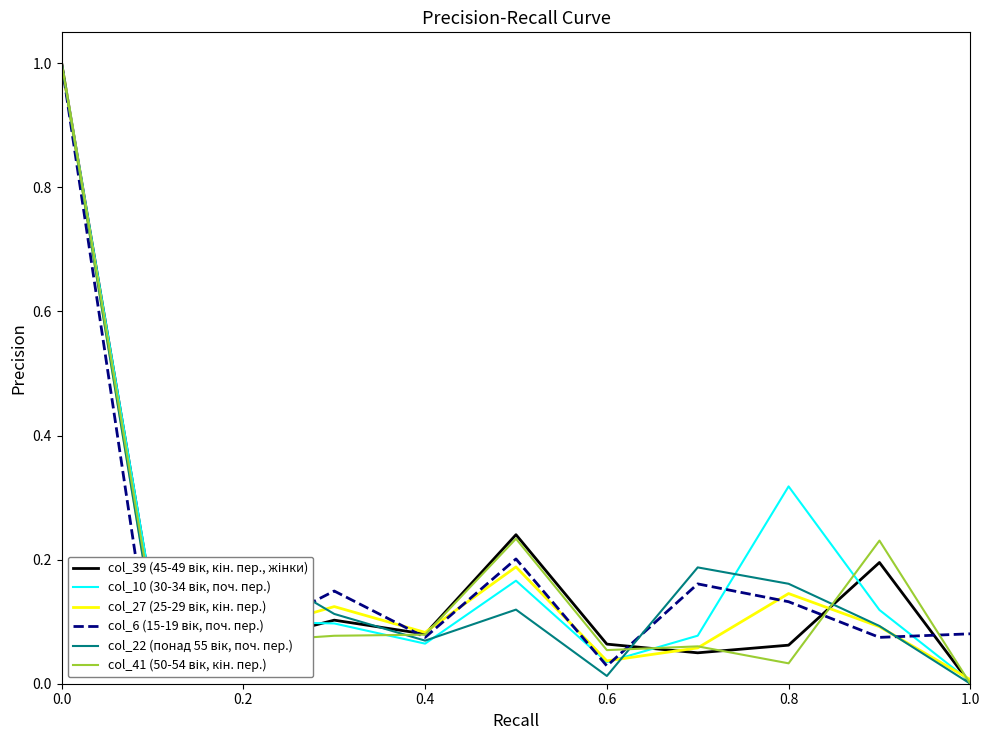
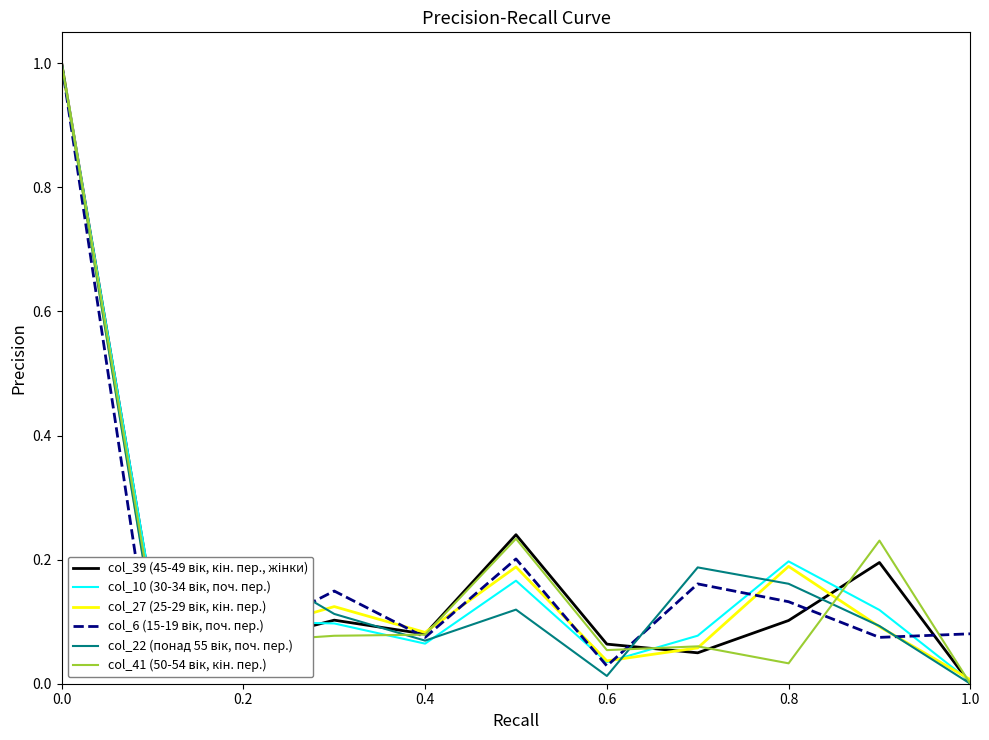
  {
    "col_39 (45-49 вік, кін. пер., жінки)": {
      "0.6": 0.06,
-     "0.8": 0.06
+     "0.8": 0.10
    },
    "col_10 (30-34 вік, поч. пер.)": {
      "0.4": 0.06,
-     "0.8": 0.32
+     "0.8": 0.20
    },
    "col_27 (25-29 вік, кін. пер.)": {
-     "0.8": 0.15
+     "0.8": 0.19
    },
    "col_6 (15-19 вік, поч. пер.)": {
      "0.4": 0.07,
      "0.6": 0.03,
      "0.8": 0.13,
      "1.0": 0.08
    },
    "col_22 (понад 55 вік, поч. пер.)": {
      "0.4": 0.07,
      "0.6": 0.01,
      "0.8": 0.16
    },
    "col_41 (50-54 вік, кін. пер.)": {
      "0.6": 0.05,
      "0.8": 0.03
    }
  }
